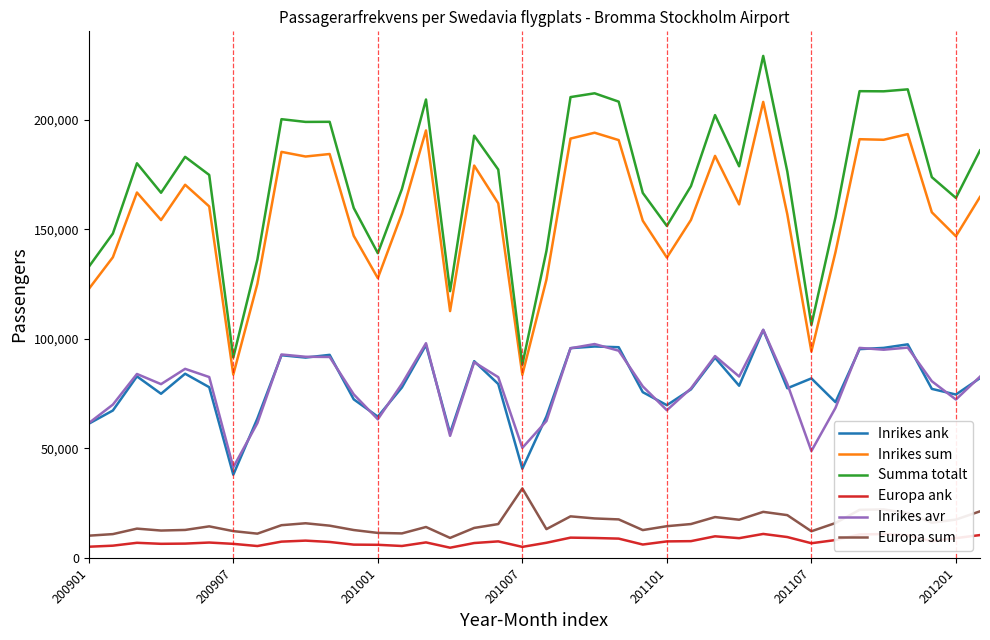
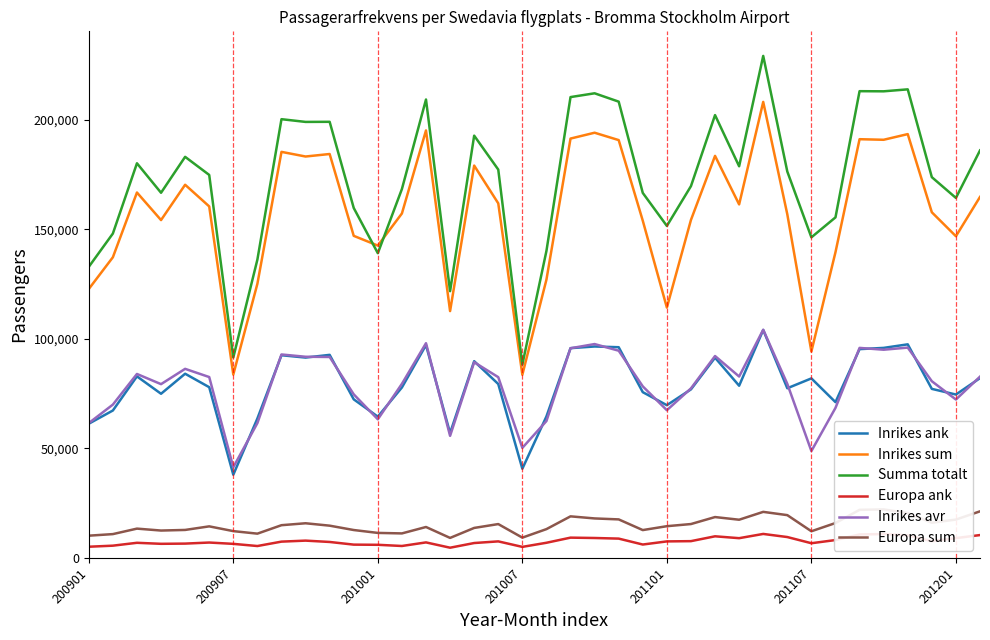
  {
    "Inrikes ank": {
      "200907": "38,000",
      "201001": "64,000",
      "201007": "41,000",
      "201101": "70,000",
      "201107": "82,000",
      "201201": "75,000"
    },
    "Inrikes sum": {
      "200901": "123,000",
      "200907": "84,000",
-     "201001": "128,000",
+     "201001": "143,000",
      "201007": "84,000",
-     "201101": "137,000",
+     "201101": "114,000",
      "201107": "94,000",
      "201201": "147,000"
    },
    "Summa totalt": {
      "200901": "133,000",
      "200907": "92,000",
      "201001": "139,000",
      "201007": "88,000",
      "201101": "152,000",
-     "201107": "106,000",
+     "201107": "146,000",
      "201201": "164,000"
    },
    "Europa ank": {
      "200901": "5,000",
      "200907": "6,000",
      "201001": "6,000",
      "201007": "5,000",
      "201101": "8,000",
      "201107": "7,000"
    },
    "Inrikes avr": {
      "200907": "41,000",
      "201001": "63,000",
      "201007": "50,000",
      "201101": "67,000",
      "201107": "49,000",
      "201201": "72,000"
    },
    "Europa sum": {
      "200901": "10,000",
      "200907": "12,000",
      "201001": "11,000",
-     "201007": "32,000",
+     "201007": "9,000",
      "201101": "14,000",
      "201107": "12,000"
    }
  }
